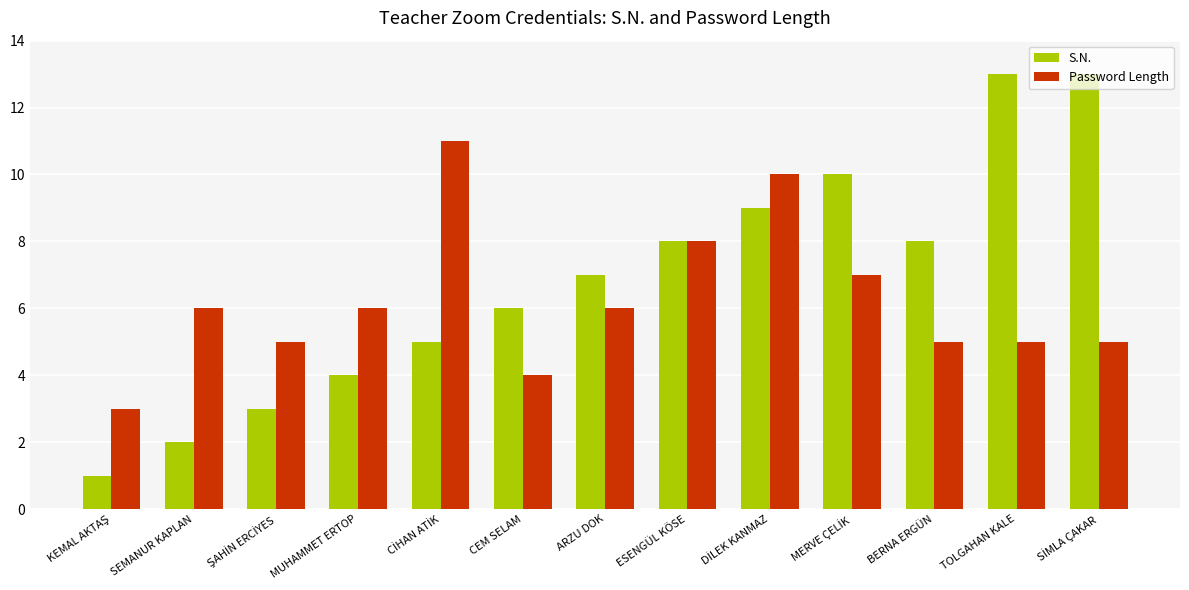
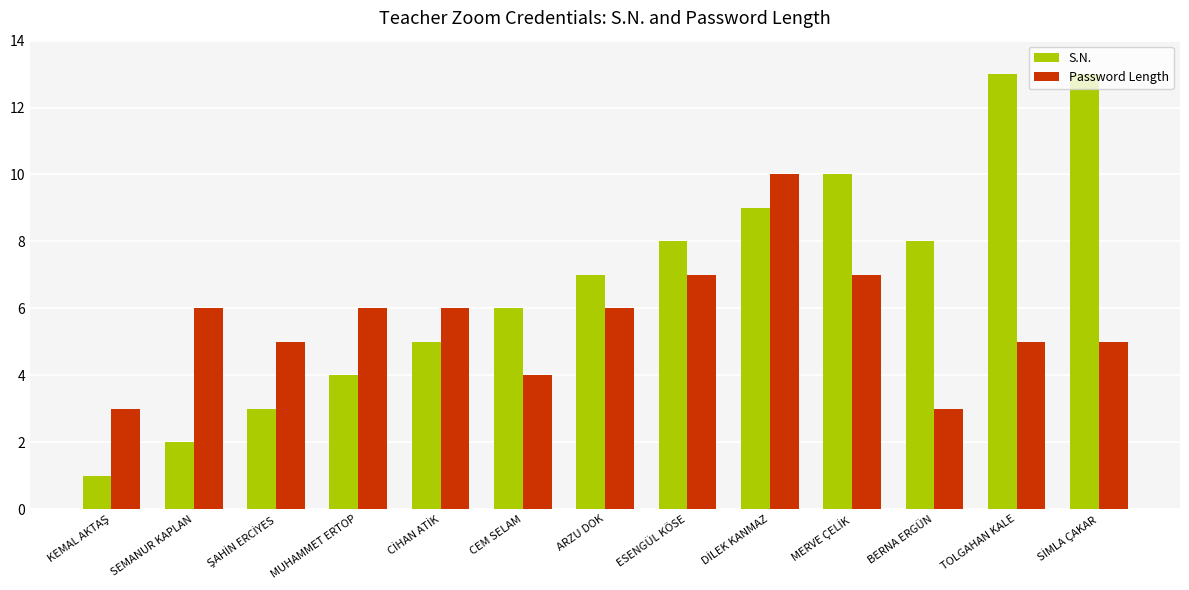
  {
    "S.N.": {
      "KEMAL AKTAŞ": 1,
      "SEMANUR KAPLAN": 2,
      "ŞAHİN ERCİYES": 3,
      "MUHAMMET ERTOP": 4,
      "CİHAN ATİK": 5,
      "CEM SELAM": 6,
      "ARZU DOK": 7,
      "ESENGÜL KÖSE": 8,
      "DİLEK KANMAZ": 9,
      "MERVE ÇELİK": 10,
      "BERNA ERGÜN": 8,
      "TOLGAHAN KALE": 13
    },
    "Password Length": {
      "KEMAL AKTAŞ": 3,
      "SEMANUR KAPLAN": 6,
      "ŞAHİN ERCİYES": 5,
      "MUHAMMET ERTOP": 6,
-     "CİHAN ATİK": 11,
+     "CİHAN ATİK": 6,
      "CEM SELAM": 4,
      "ARZU DOK": 6,
-     "ESENGÜL KÖSE": 8,
+     "ESENGÜL KÖSE": 7,
      "DİLEK KANMAZ": 10,
      "MERVE ÇELİK": 7,
-     "BERNA ERGÜN": 5,
+     "BERNA ERGÜN": 3,
      "TOLGAHAN KALE": 5,
      "SİMLA ÇAKAR": 5
    }
  }
